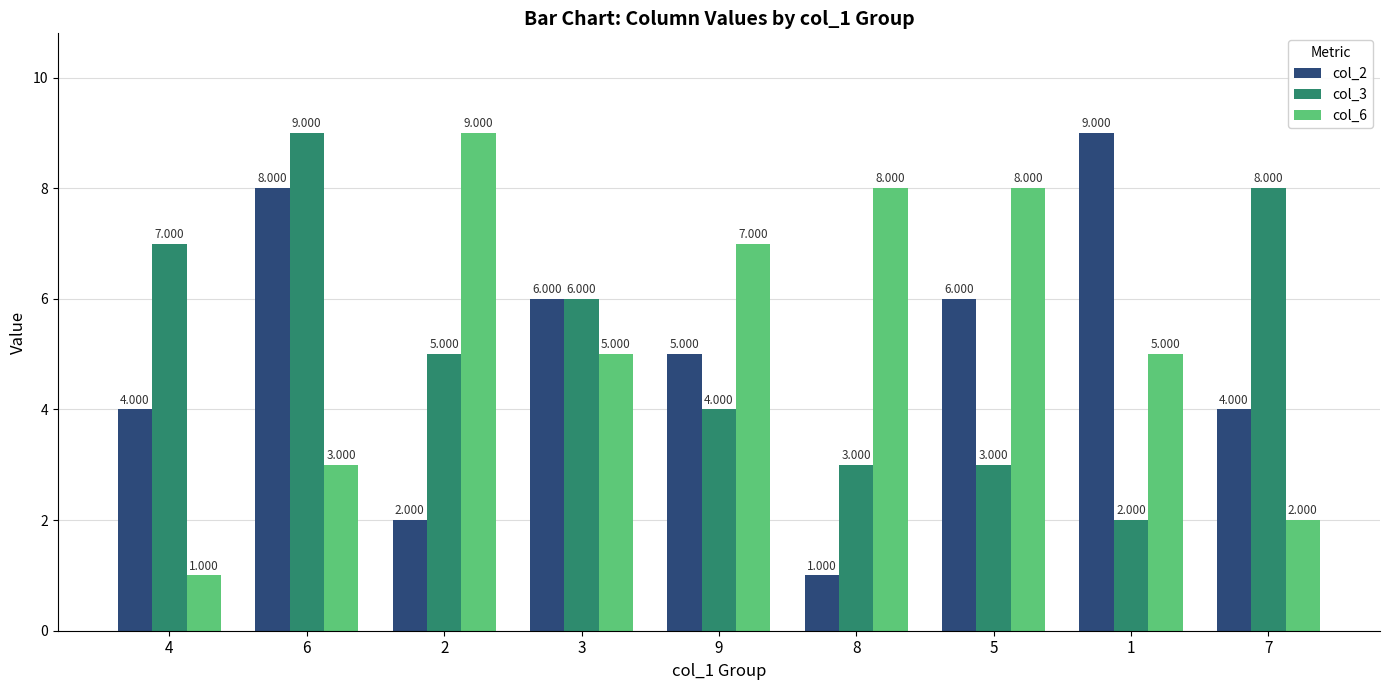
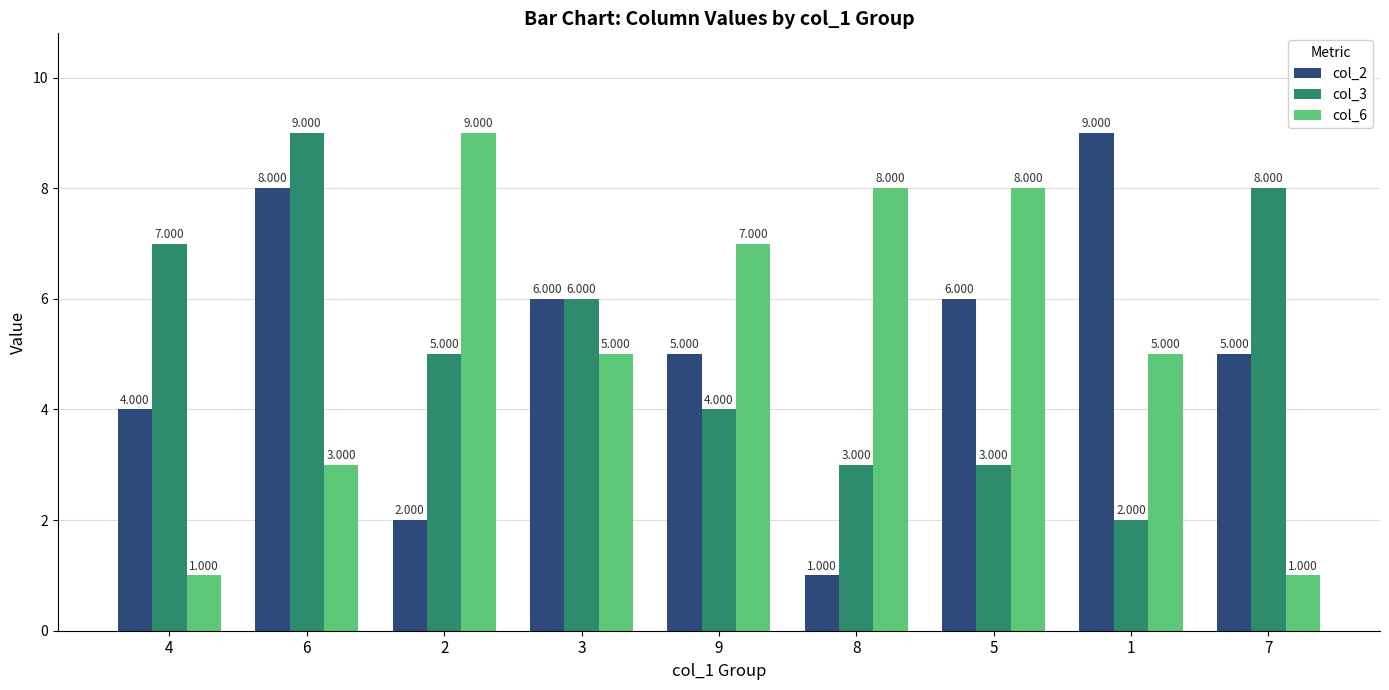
  {
    "col_2": {
      "4": 4.000,
      "6": 8.000,
      "2": 2.000,
      "3": 6.000,
      "9": 5.000,
      "8": 1.000,
      "5": 6.000,
      "1": 9.000,
-     "7": 4.000
+     "7": 5.000
    },
    "col_3": {
      "4": 7.000,
      "6": 9.000,
      "2": 5.000,
      "3": 6.000,
      "9": 4.000,
      "8": 3.000,
      "5": 3.000,
      "1": 2.000,
      "7": 8.000
    },
    "col_6": {
      "4": 1.000,
      "6": 3.000,
      "2": 9.000,
      "3": 5.000,
      "9": 7.000,
      "8": 8.000,
      "5": 8.000,
      "1": 5.000,
-     "7": 2.000
+     "7": 1.000
    }
  }
